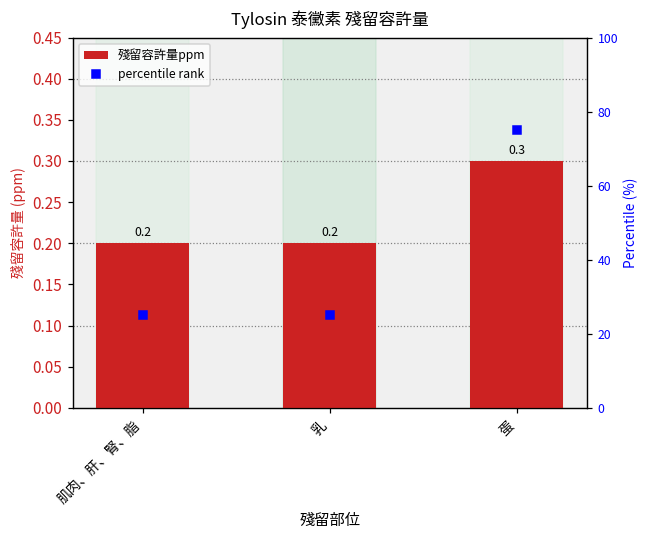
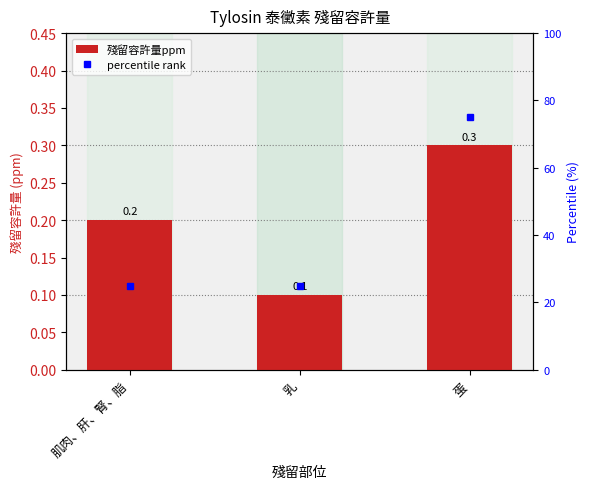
  {
    "殘留容許量ppm": {
      "肌肉、肝、腎、脂": 0.2,
-     "乳": 0.2,
+     "乳": 0.1,
      "蛋": 0.3
    }
  }
